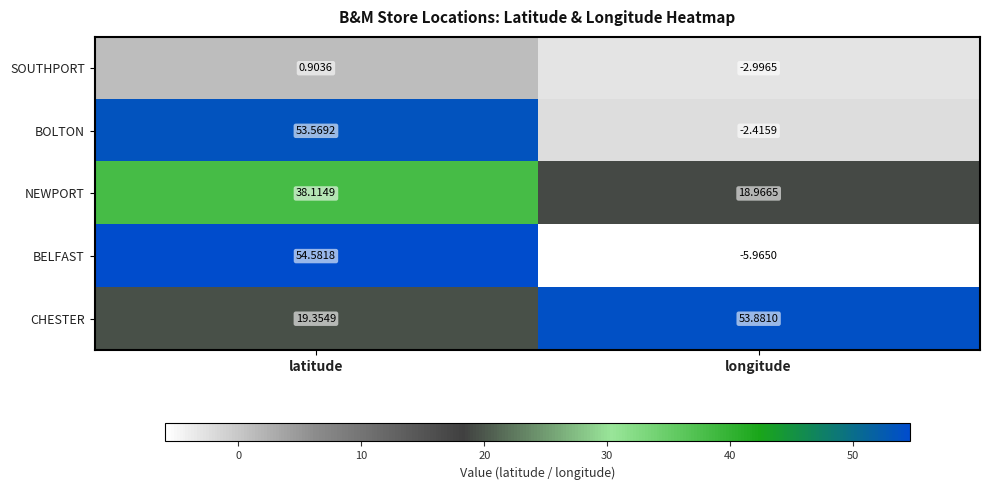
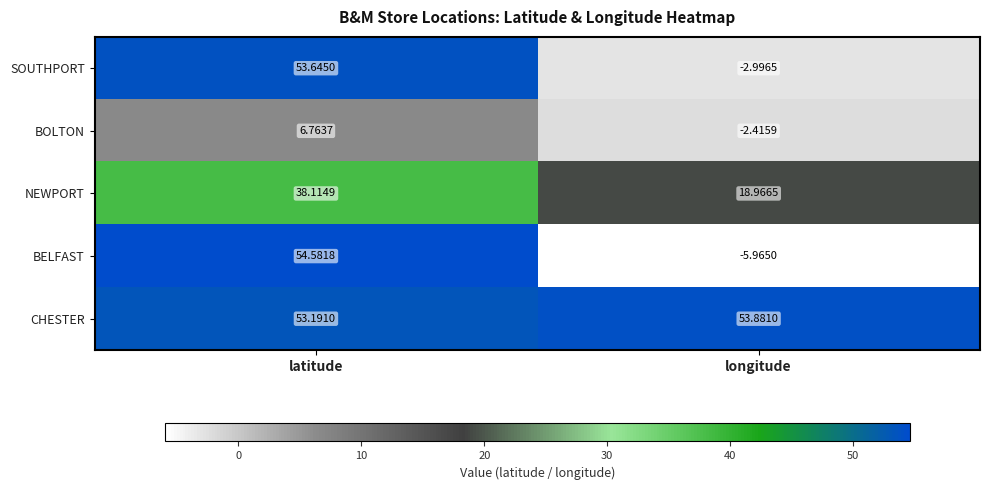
  {
    "SOUTHPORT": {
-     "latitude": 0.9036
+     "latitude": 53.6450
    },
    "BOLTON": {
-     "latitude": 53.5692
+     "latitude": 6.7637
    },
    "CHESTER": {
-     "latitude": 19.3549
+     "latitude": 53.1910
    }
  }
